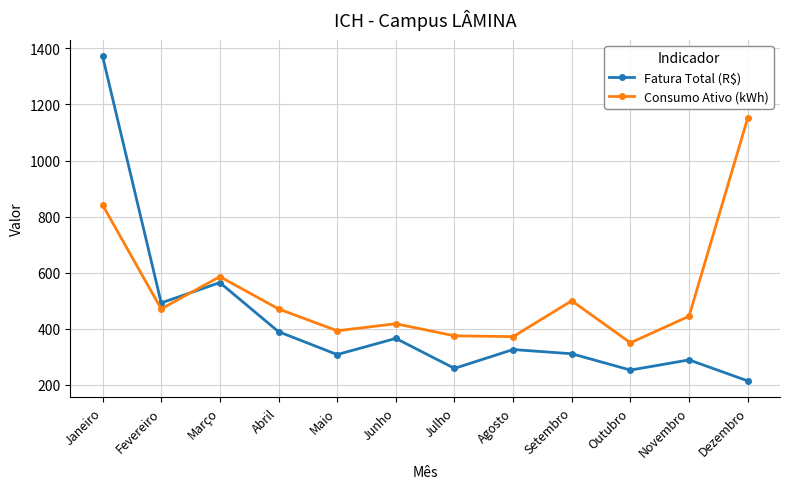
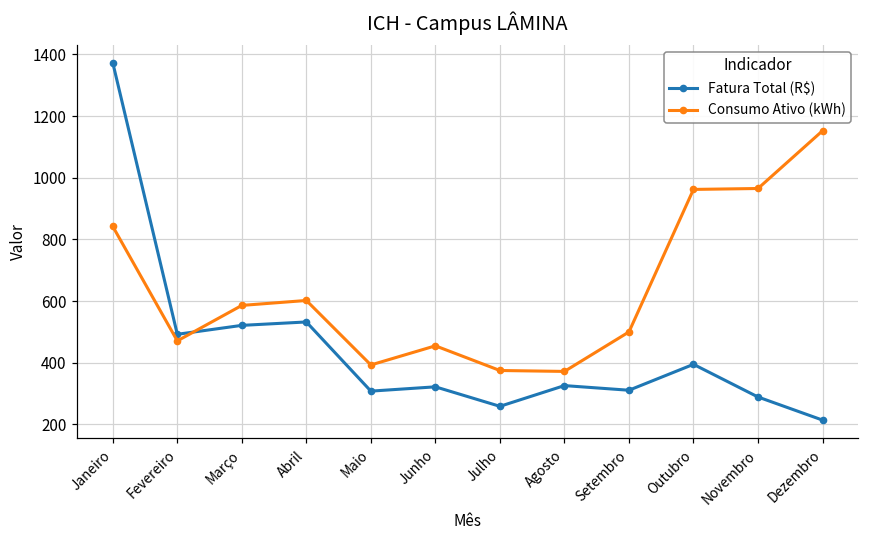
  {
    "Fatura Total (R$)": {
      "Janeiro": 1370,
      "Fevereiro": 490,
-     "Março": 560,
-     "Abril": 390,
+     "Março": 520,
+     "Abril": 530,
      "Maio": 310,
-     "Junho": 370,
+     "Junho": 320,
      "Julho": 260,
      "Agosto": 330,
      "Setembro": 310,
-     "Outubro": 250,
+     "Outubro": 390,
      "Novembro": 290,
      "Dezembro": 210
    },
    "Consumo Ativo (kWh)": {
      "Janeiro": 840,
      "Fevereiro": 470,
      "Março": 590,
-     "Abril": 470,
+     "Abril": 600,
      "Maio": 390,
-     "Junho": 420,
+     "Junho": 460,
      "Julho": 380,
      "Agosto": 370,
      "Setembro": 500,
-     "Outubro": 350,
-     "Novembro": 450,
+     "Outubro": 960,
+     "Novembro": 970,
      "Dezembro": 1150
    }
  }
